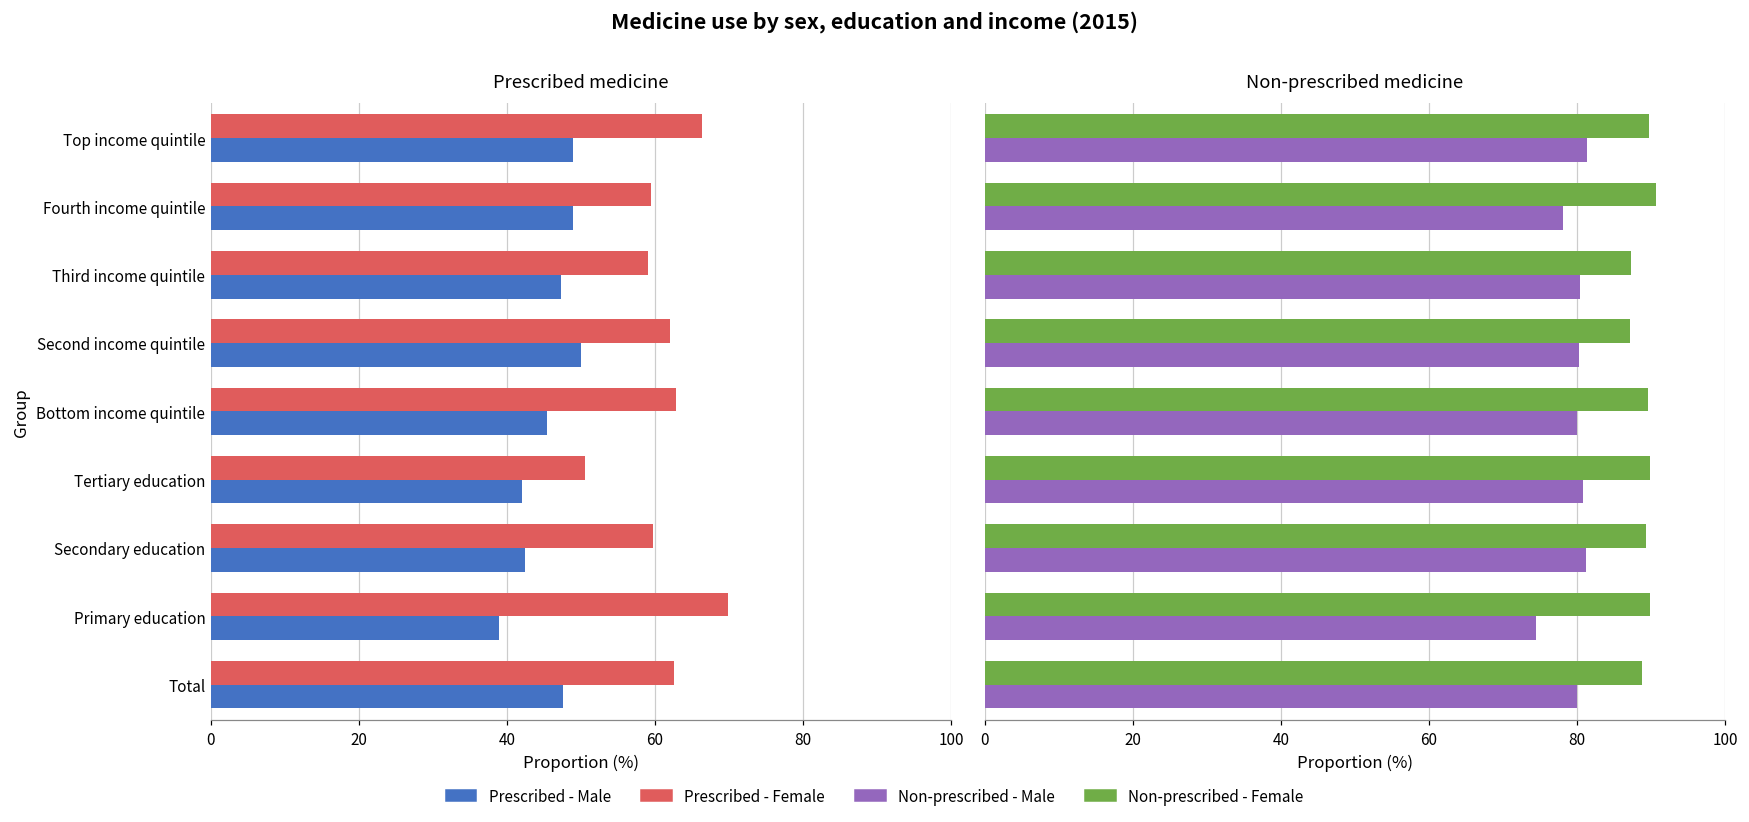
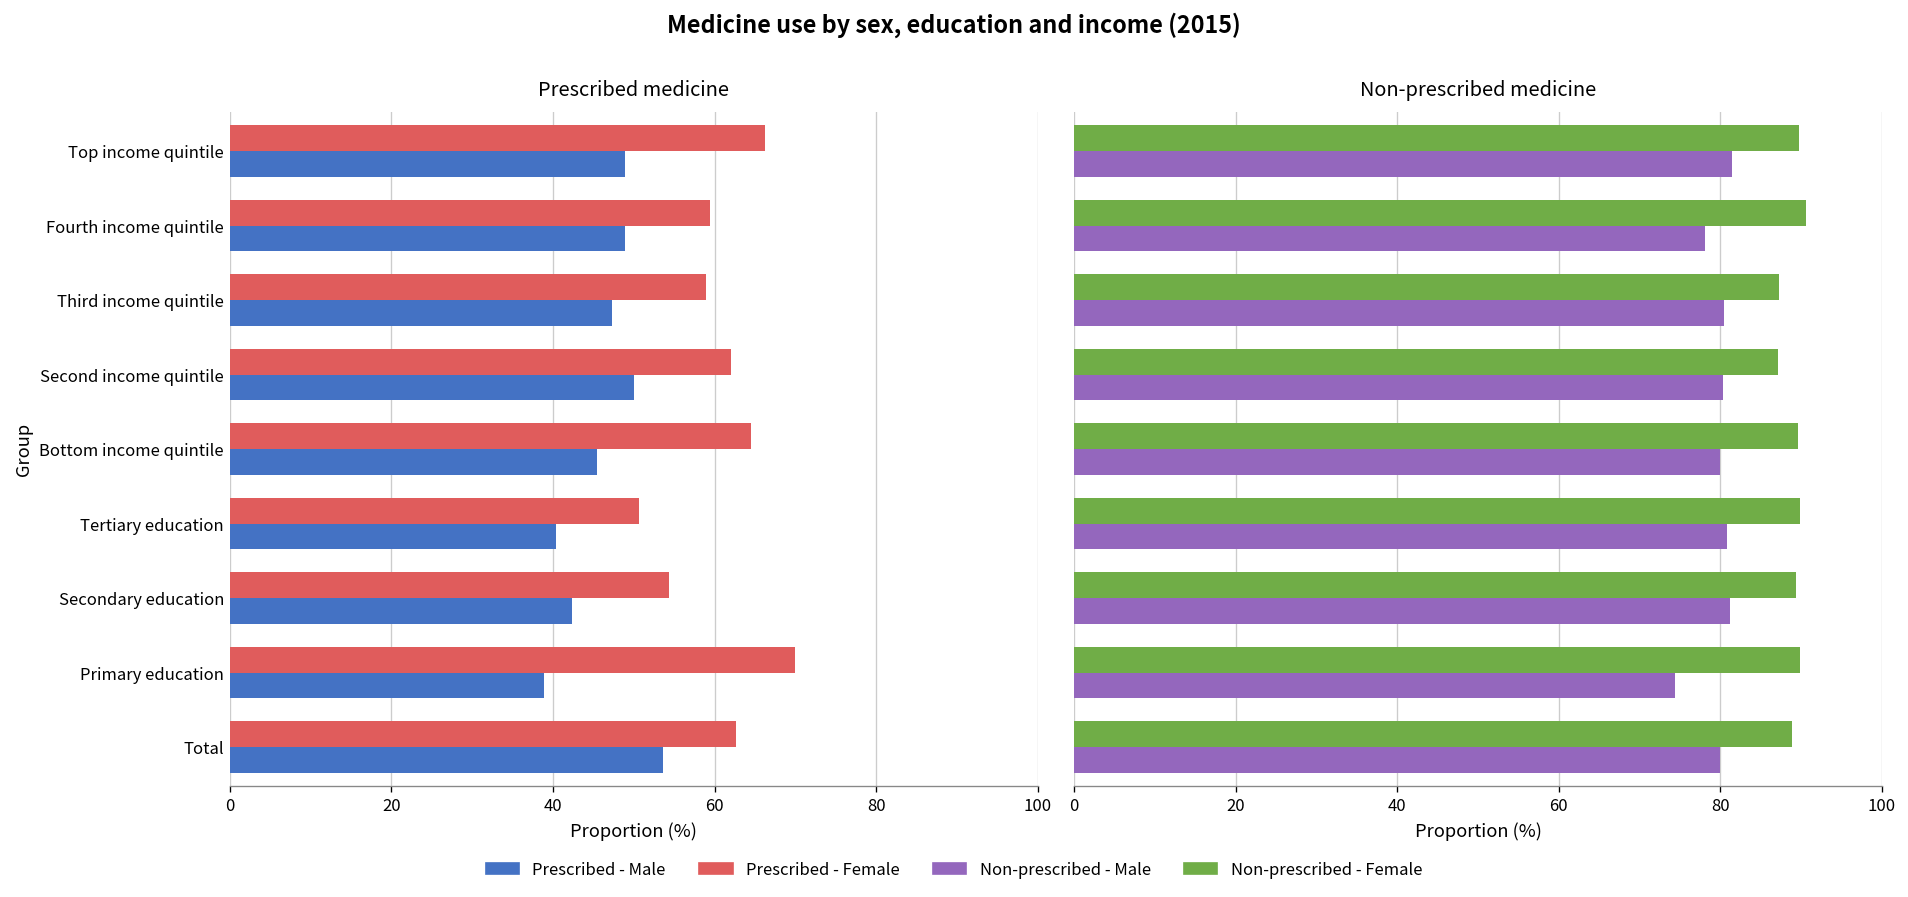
  {
    "Prescribed medicine": {
      "Prescribed - Male": {
        "Top income quintile": 49,
        "Fourth income quintile": 49,
        "Third income quintile": 47,
        "Second income quintile": 50,
        "Bottom income quintile": 45,
-       "Tertiary education": 42,
+       "Tertiary education": 40,
        "Secondary education": 42,
        "Primary education": 39,
-       "Total": 48
+       "Total": 54
      },
      "Prescribed - Female": {
        "Top income quintile": 66,
        "Fourth income quintile": 60,
        "Third income quintile": 59,
        "Second income quintile": 62,
-       "Bottom income quintile": 63,
+       "Bottom income quintile": 65,
        "Tertiary education": 51,
-       "Secondary education": 60,
+       "Secondary education": 54,
        "Primary education": 70,
        "Total": 63
      }
    }
  }
